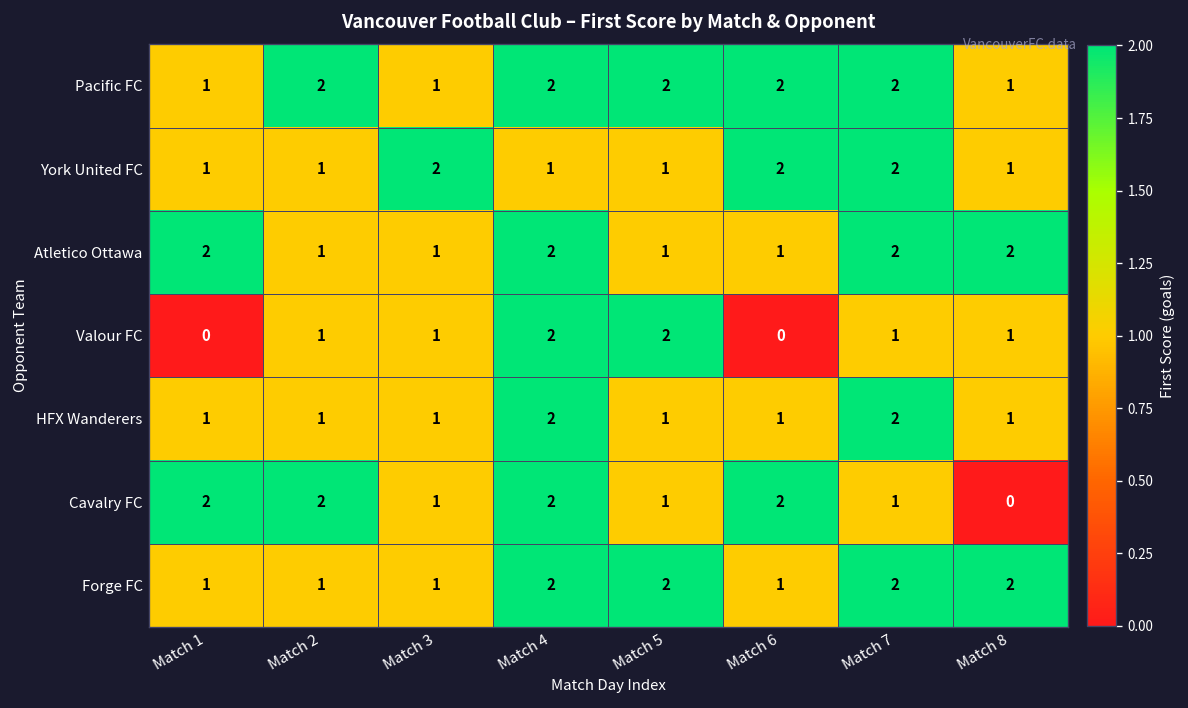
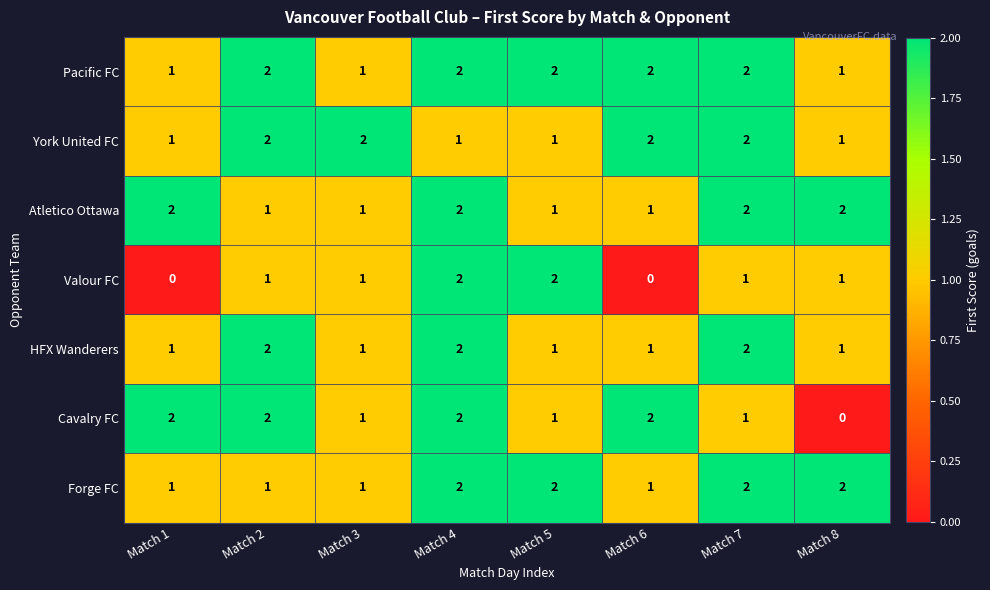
  {
    "Pacific FC": {
      "Match 1": 1,
      "Match 2": 2,
      "Match 3": 1,
      "Match 4": 2,
      "Match 5": 2,
      "Match 6": 2,
      "Match 7": 2
    },
    "York United FC": {
      "Match 1": 1,
-     "Match 2": 1,
+     "Match 2": 2,
      "Match 3": 2,
      "Match 4": 1,
      "Match 5": 1,
      "Match 6": 2,
      "Match 7": 2,
      "Match 8": 1
    },
    "Atletico Ottawa": {
      "Match 1": 2,
      "Match 2": 1,
      "Match 3": 1,
      "Match 4": 2,
      "Match 5": 1,
      "Match 6": 1,
      "Match 7": 2,
      "Match 8": 2
    },
    "Valour FC": {
      "Match 1": 0,
      "Match 2": 1,
      "Match 3": 1,
      "Match 4": 2,
      "Match 5": 2,
      "Match 6": 0,
      "Match 7": 1,
      "Match 8": 1
    },
    "HFX Wanderers": {
      "Match 1": 1,
-     "Match 2": 1,
+     "Match 2": 2,
      "Match 3": 1,
      "Match 4": 2,
      "Match 5": 1,
      "Match 6": 1,
      "Match 7": 2,
      "Match 8": 1
    },
    "Cavalry FC": {
      "Match 1": 2,
      "Match 2": 2,
      "Match 3": 1,
      "Match 4": 2,
      "Match 5": 1,
      "Match 6": 2,
      "Match 7": 1,
      "Match 8": 0
    },
    "Forge FC": {
      "Match 1": 1,
      "Match 2": 1,
      "Match 3": 1,
      "Match 4": 2,
      "Match 5": 2,
      "Match 6": 1,
      "Match 7": 2,
      "Match 8": 2
    }
  }
